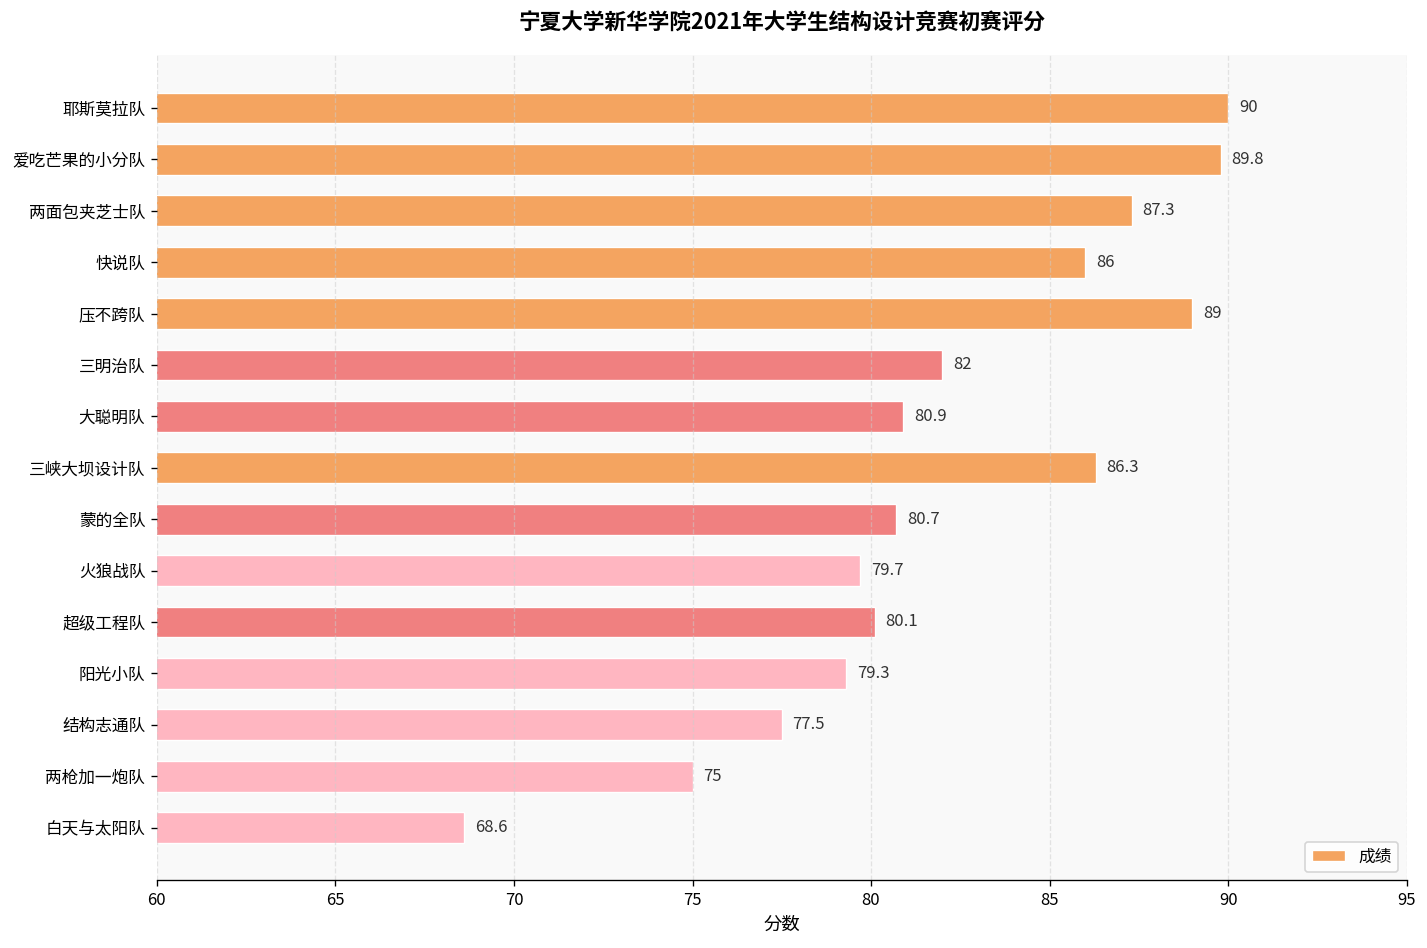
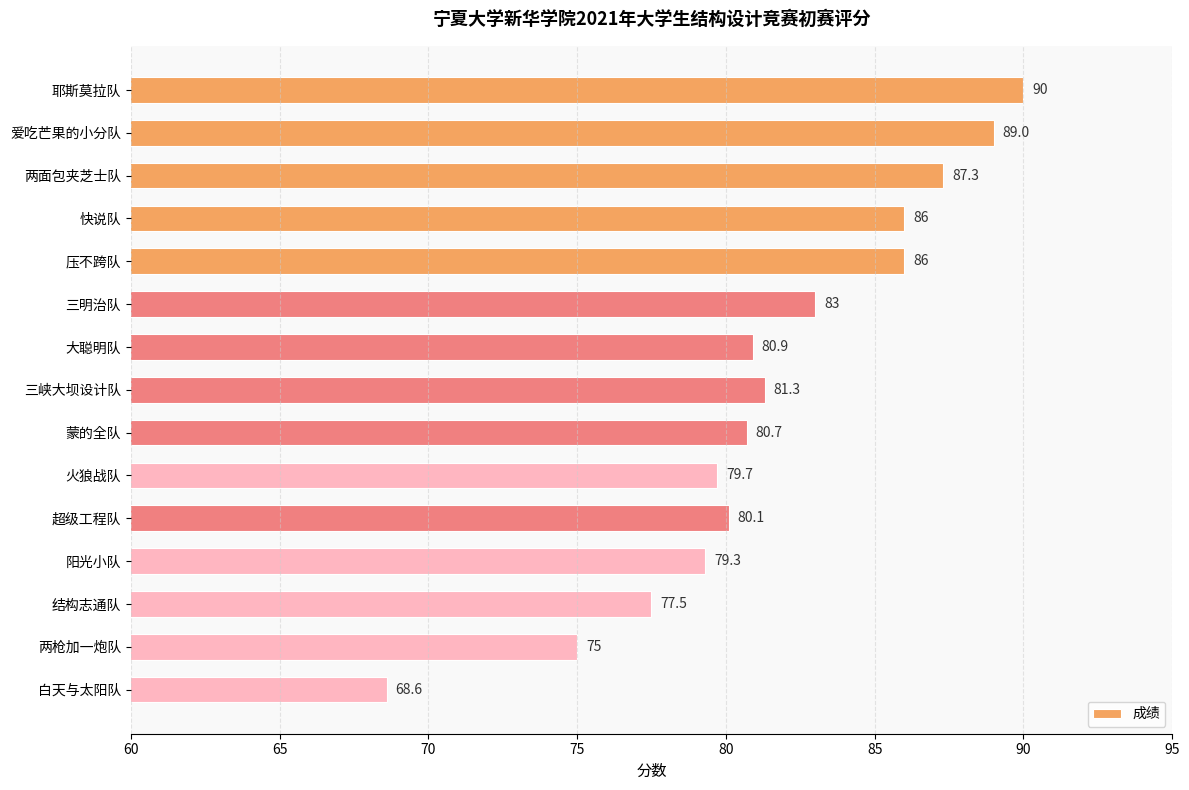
  {
    "耶斯莫拉队": 90,
-   "爱吃芒果的小分队": 89.8,
+   "爱吃芒果的小分队": 89.0,
    "两面包夹芝士队": 87.3,
    "快说队": 86,
-   "压不跨队": 89,
-   "三明治队": 82,
+   "压不跨队": 86,
+   "三明治队": 83,
    "大聪明队": 80.9,
-   "三峡大坝设计队": 86.3,
+   "三峡大坝设计队": 81.3,
    "蒙的全队": 80.7,
    "火狼战队": 79.7,
    "超级工程队": 80.1,
    "阳光小队": 79.3,
    "结构志通队": 77.5,
    "两枪加一炮队": 75,
    "白天与太阳队": 68.6
  }
